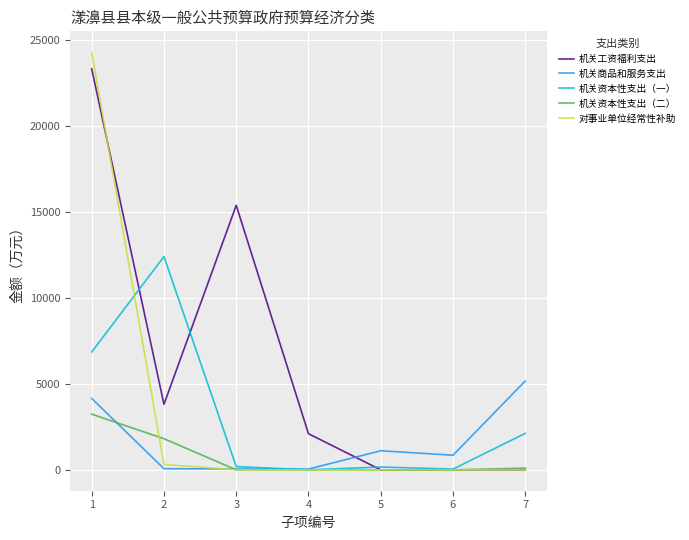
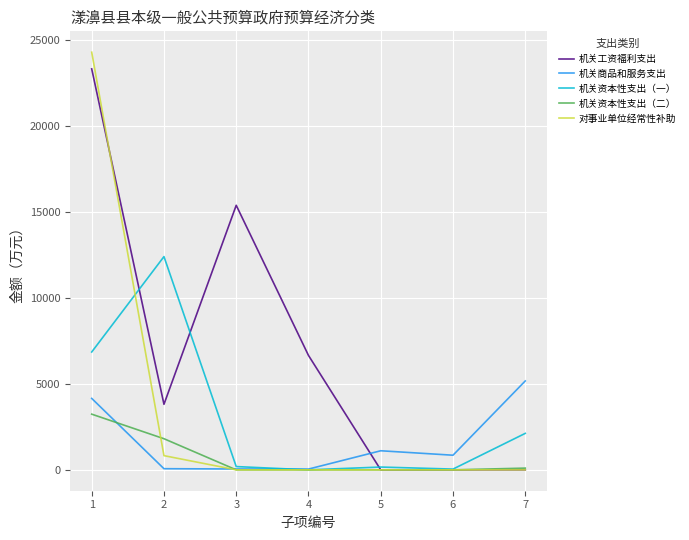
  {
    "机关工资福利支出": {
      "1": 23300,
      "2": 3800,
      "3": 15400,
-     "4": 2100
+     "4": 6700
    },
    "机关资本性支出（二）": {
      "1": 3200,
      "2": 1800
    },
    "对事业单位经常性补助": {
      "1": 24300,
-     "2": 300
+     "2": 800
    }
  }
